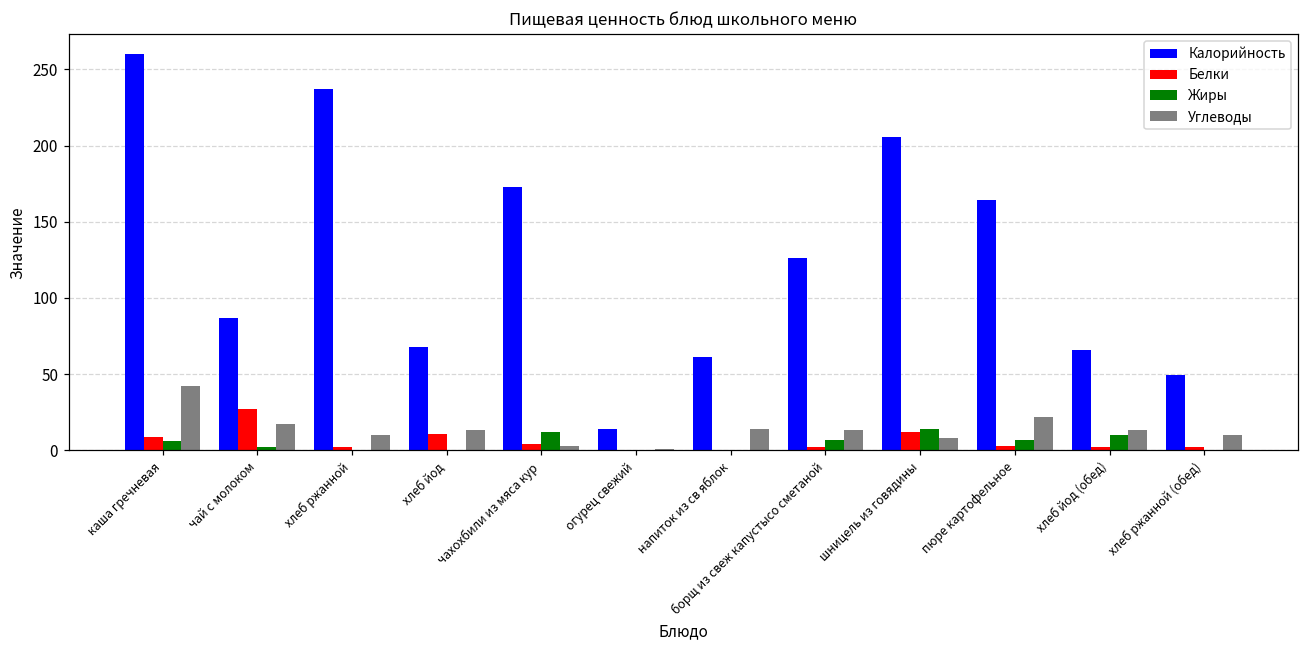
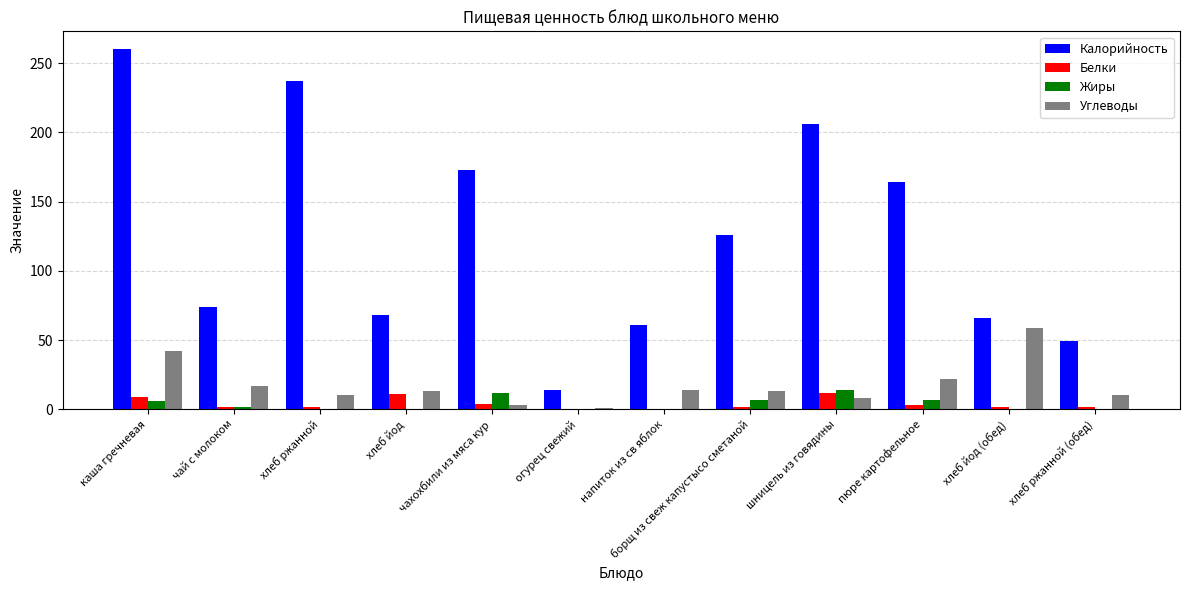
  {
    "Калорийность": {
      "каша гречневая": 260,
-     "чай с молоком": 87,
+     "чай с молоком": 74,
      "хлеб ржанной": 237,
      "хлеб йод": 68,
      "чахохбили из мяса кур": 173,
      "огурец свежий": 14,
      "напиток из св яблок": 61,
      "борщ из свеж капустысо сметаной": 126,
      "шницель из говядины": 206,
      "пюре картофельное": 164,
      "хлеб йод (обед)": 66,
      "хлеб ржанной (обед)": 50
    },
    "Белки": {
      "каша гречневая": 9,
-     "чай с молоком": 27,
+     "чай с молоком": 2,
      "хлеб ржанной": 2,
      "хлеб йод": 11,
      "чахохбили из мяса кур": 4,
      "огурец свежий": 0,
      "напиток из св яблок": 0,
      "борщ из свеж капустысо сметаной": 2,
      "шницель из говядины": 12,
      "пюре картофельное": 3,
      "хлеб йод (обед)": 2,
      "хлеб ржанной (обед)": 2
    },
    "Жиры": {
      "каша гречневая": 6,
      "чай с молоком": 2,
      "чахохбили из мяса кур": 12,
      "огурец свежий": 0,
      "напиток из св яблок": 0,
      "борщ из свеж капустысо сметаной": 7,
      "шницель из говядины": 14,
      "пюре картофельное": 7,
-     "хлеб йод (обед)": 10
+     "хлеб йод (обед)": 0
    },
    "Углеводы": {
      "каша гречневая": 42,
      "чай с молоком": 17,
      "хлеб ржанной": 10,
      "хлеб йод": 13,
      "чахохбили из мяса кур": 3,
      "напиток из св яблок": 14,
      "борщ из свеж капустысо сметаной": 13,
      "шницель из говядины": 8,
      "пюре картофельное": 22,
-     "хлеб йод (обед)": 13,
+     "хлеб йод (обед)": 59,
      "хлеб ржанной (обед)": 10
    }
  }
